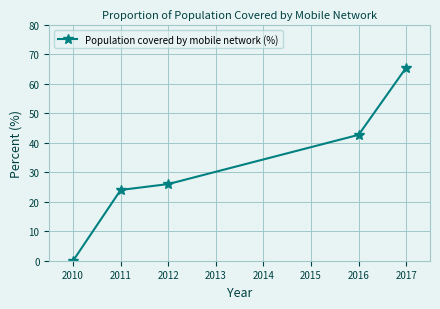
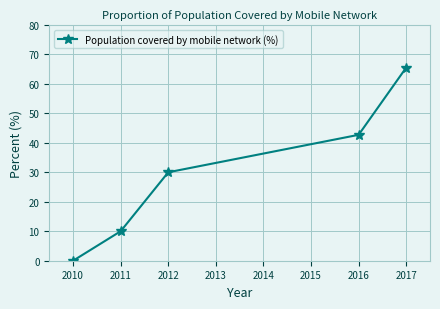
  {
    "2010": 0,
-   "2011": 24,
-   "2012": 26,
+   "2011": 10,
+   "2012": 30,
    "2016": 43,
    "2017": 66
  }
